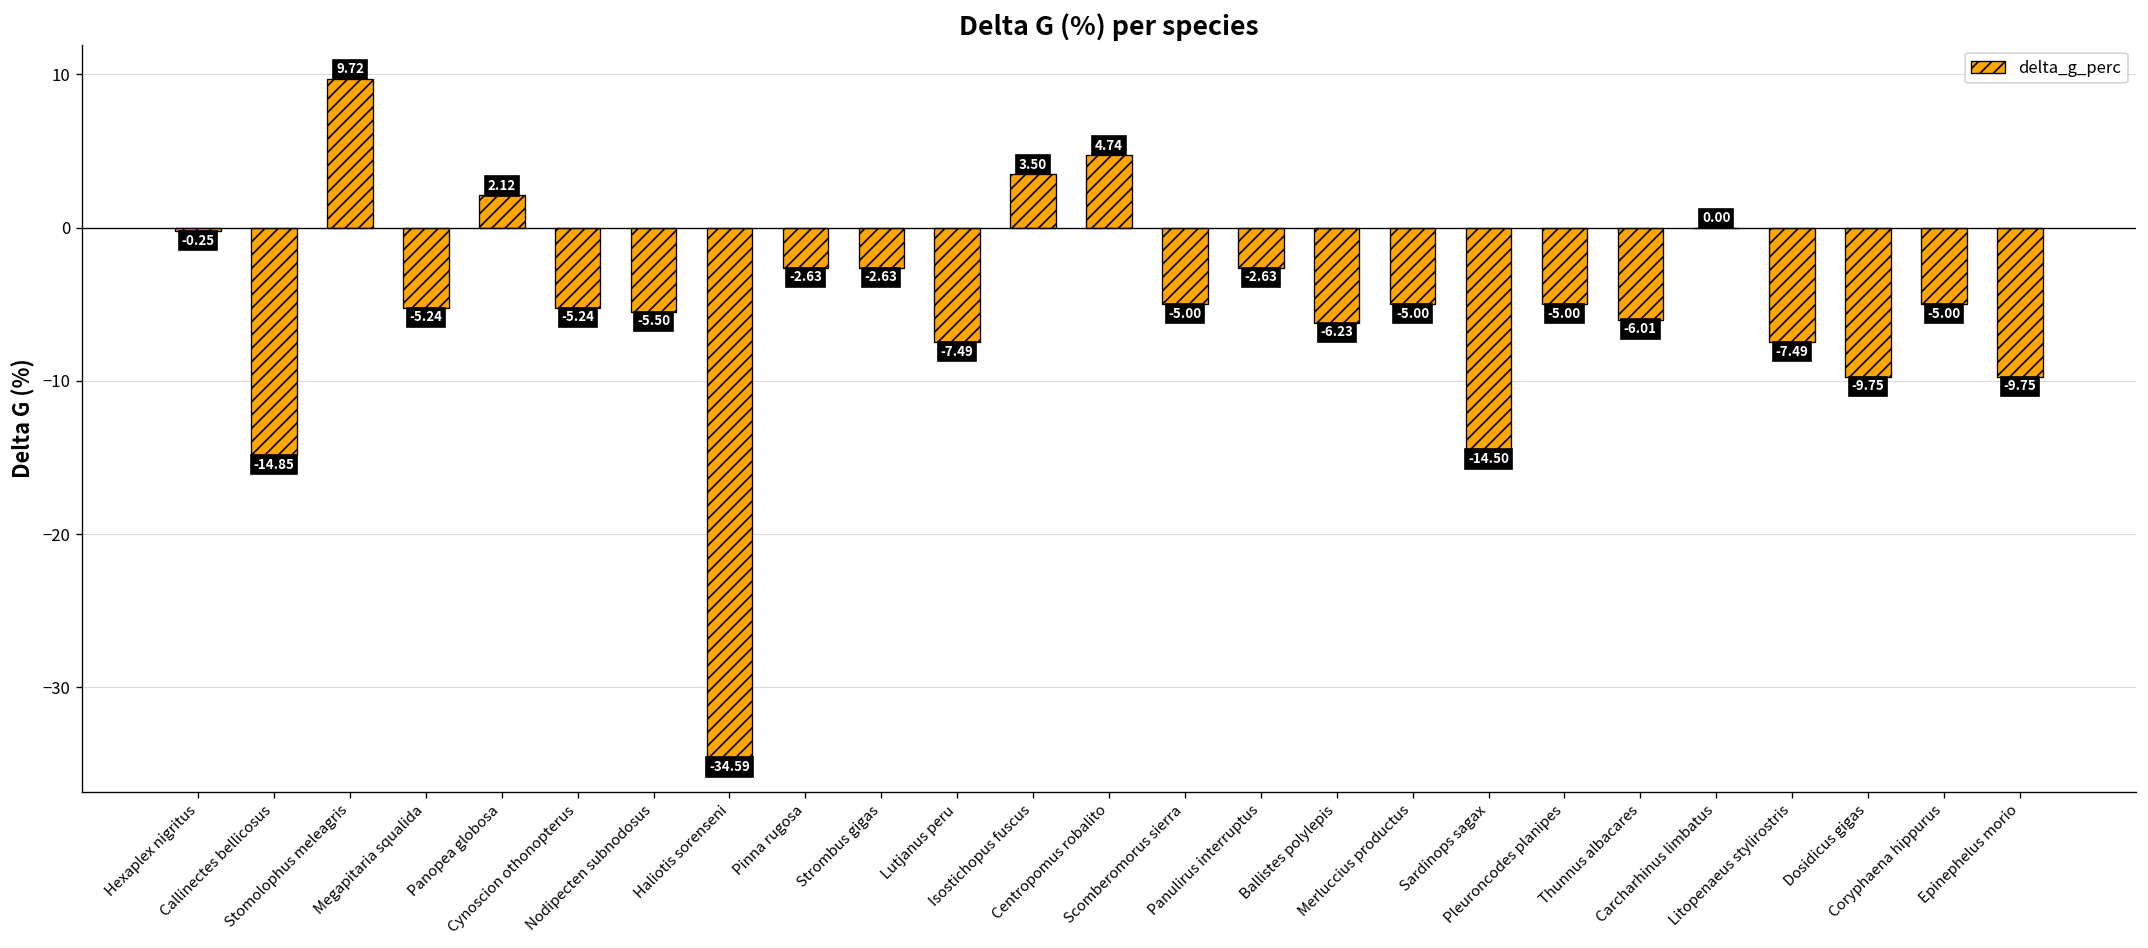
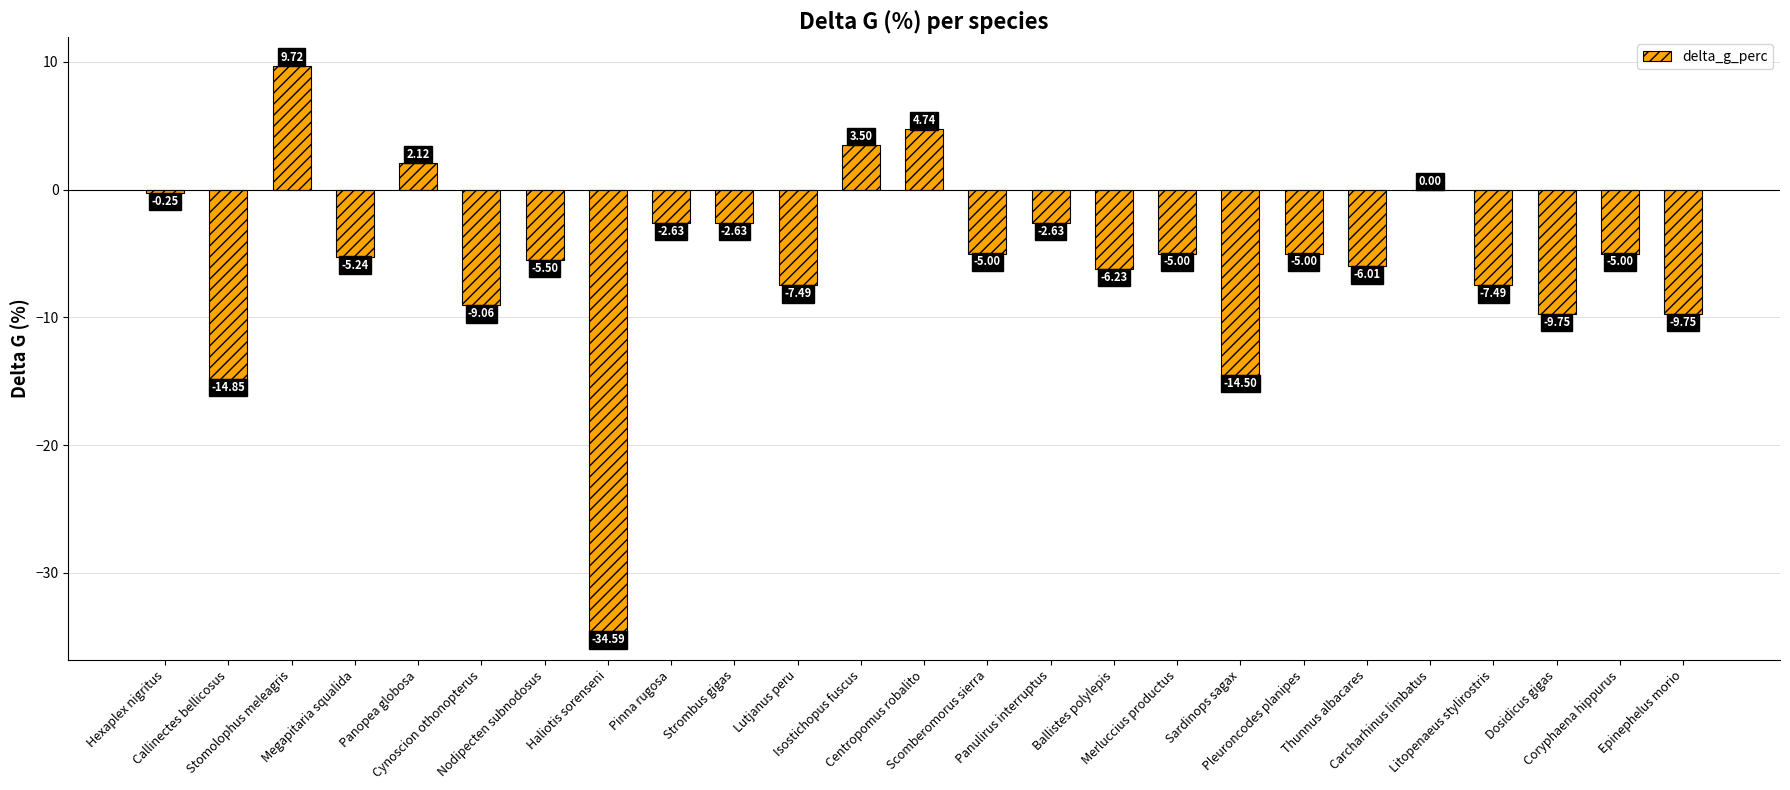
  {
-   "Cynoscion othonopterus": -5.24
+   "Cynoscion othonopterus": -9.06
  }
